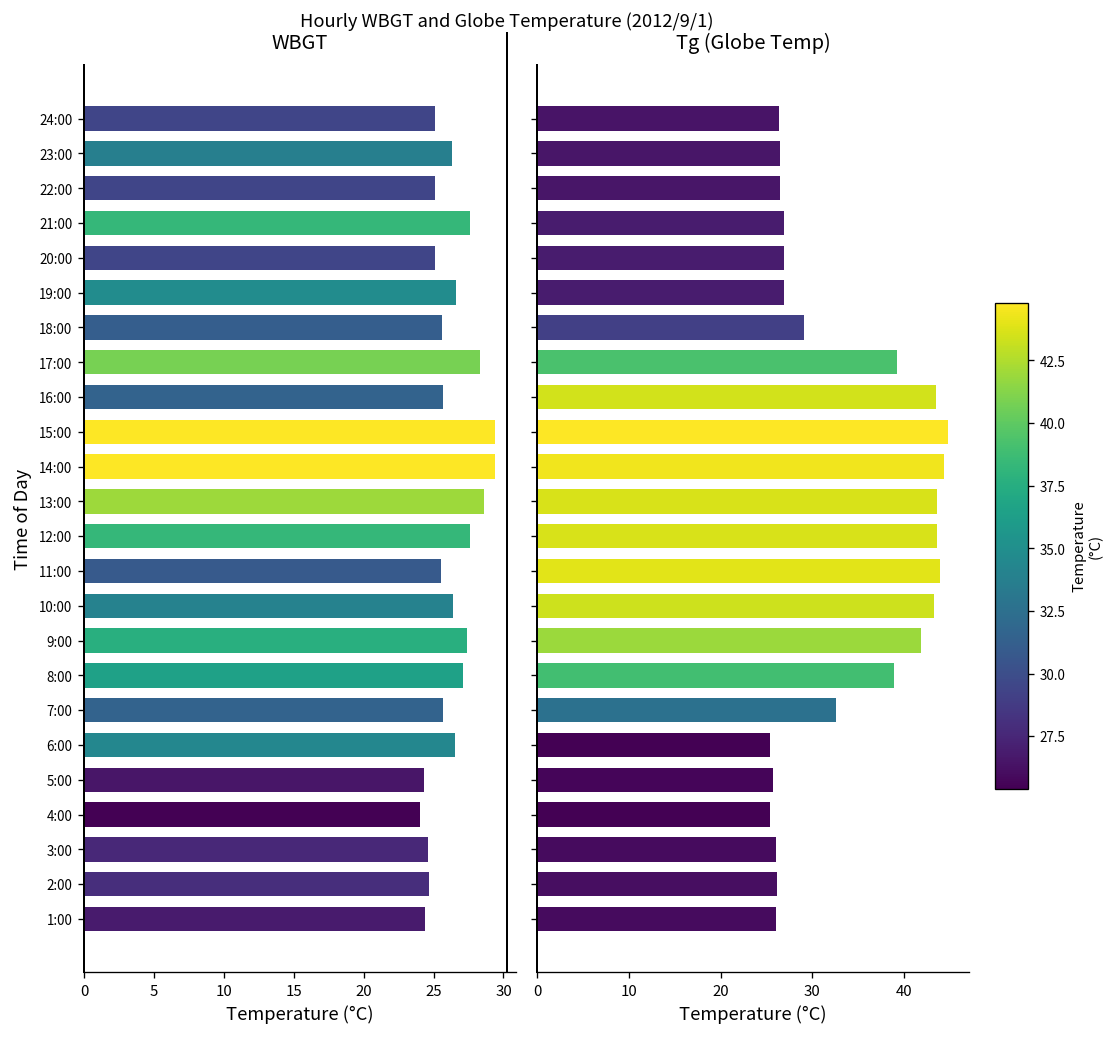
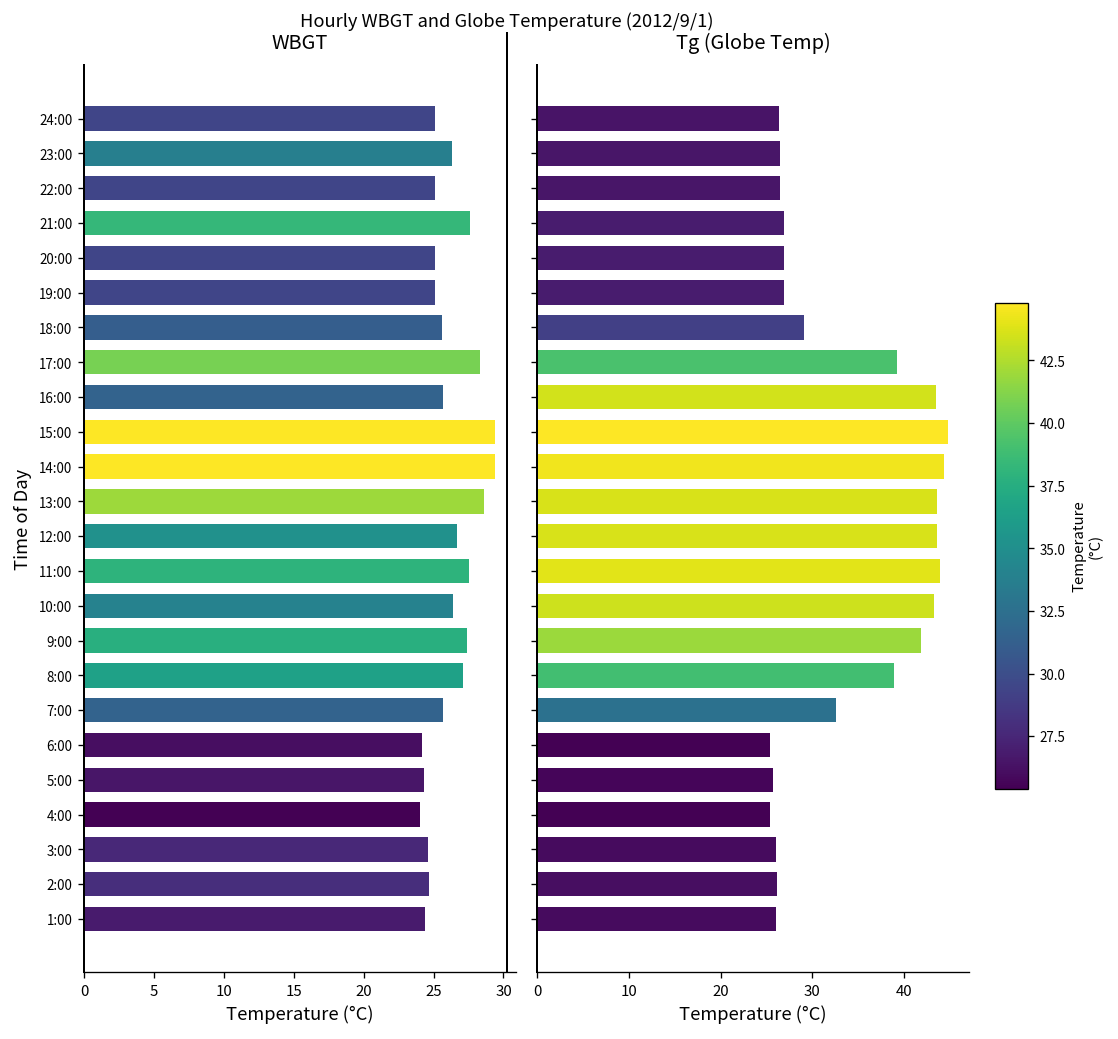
  {
    "WBGT": {
      "24:00": 25.1,
      "23:00": 26.3,
      "22:00": 25.1,
      "21:00": 27.6,
      "20:00": 25.1,
-     "19:00": 26.6,
+     "19:00": 25.1,
      "18:00": 25.6,
      "17:00": 28.3,
      "16:00": 25.7,
      "15:00": 29.4,
      "14:00": 29.4,
      "13:00": 28.6,
-     "12:00": 27.6,
-     "11:00": 25.5,
+     "12:00": 26.7,
+     "11:00": 27.5,
      "10:00": 26.4,
      "9:00": 27.4,
      "8:00": 27.1,
      "7:00": 25.7,
-     "6:00": 26.5,
+     "6:00": 24.2,
      "5:00": 24.3,
      "4:00": 24.0,
      "3:00": 24.6,
      "2:00": 24.7,
      "1:00": 24.4
    }
  }
